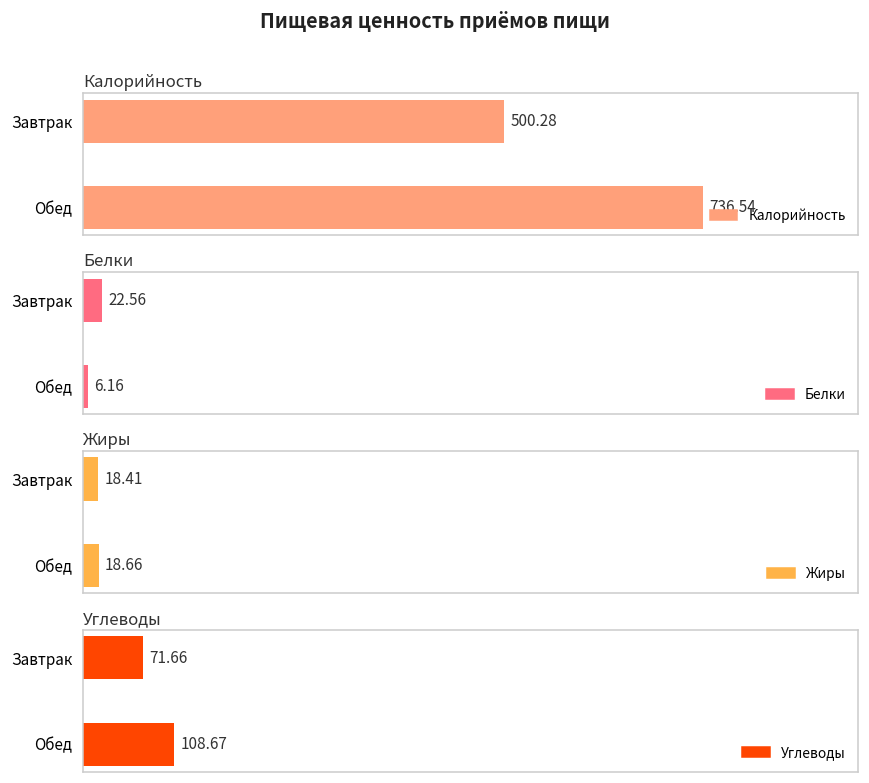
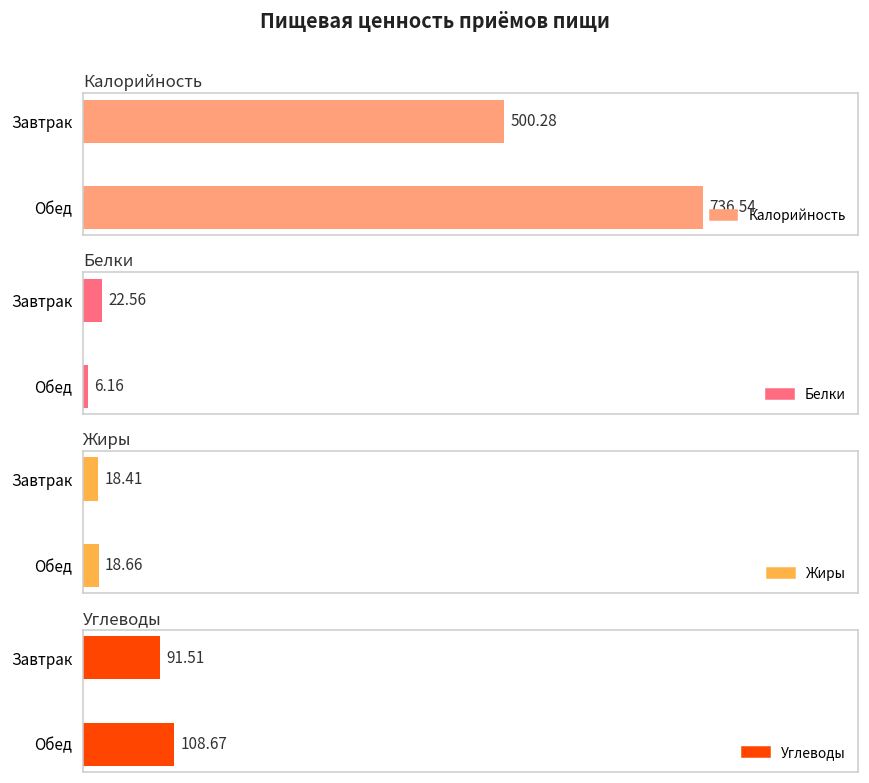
  {
    "Калорийность": {
      "Завтрак": 500.28,
      "Обед": 736.54
    },
    "Белки": {
      "Завтрак": 22.56,
      "Обед": 6.16
    },
    "Жиры": {
      "Завтрак": 18.41,
      "Обед": 18.66
    },
    "Углеводы": {
-     "Завтрак": 71.66,
+     "Завтрак": 91.51,
      "Обед": 108.67
    }
  }
